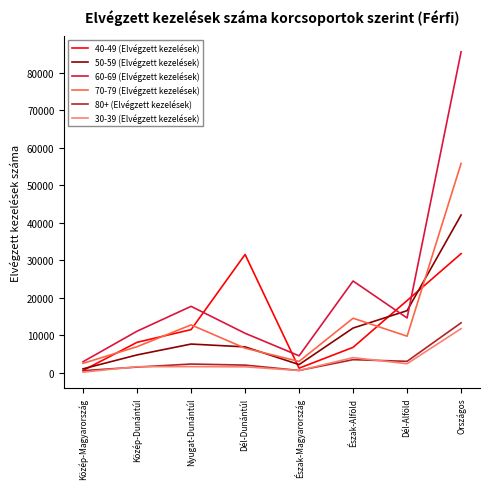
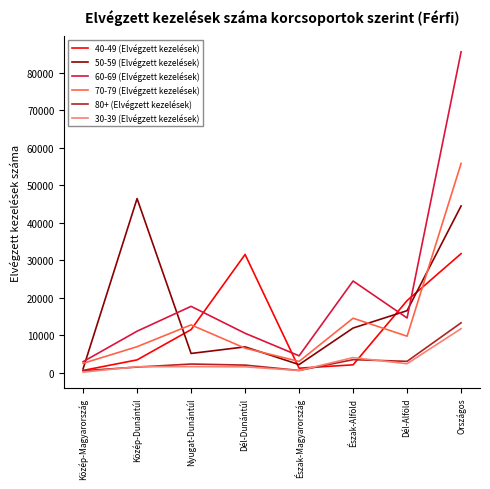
  {
    "40-49 (Elvégzett kezelések)": {
-     "Közép-Dunántúl": 8000,
+     "Közép-Dunántúl": 3000,
      "Nyugat-Dunántúl": 11000,
      "Dél-Dunántúl": 32000,
-     "Észak-Alföld": 7000,
+     "Észak-Alföld": 2000,
      "Dél-Alföld": 19000,
      "Országos": 32000
    },
    "50-59 (Elvégzett kezelések)": {
-     "Közép-Dunántúl": 5000,
-     "Nyugat-Dunántúl": 8000,
+     "Közép-Dunántúl": 46000,
+     "Nyugat-Dunántúl": 5000,
      "Észak-Magyarország": 2000,
      "Észak-Alföld": 12000,
      "Dél-Alföld": 17000,
-     "Országos": 42000
+     "Országos": 44000
    }
  }
